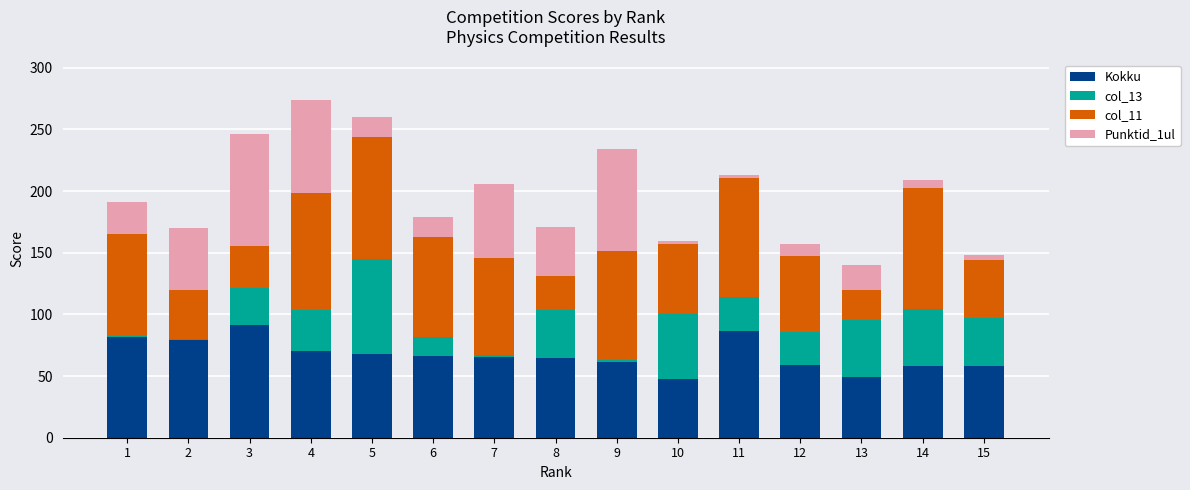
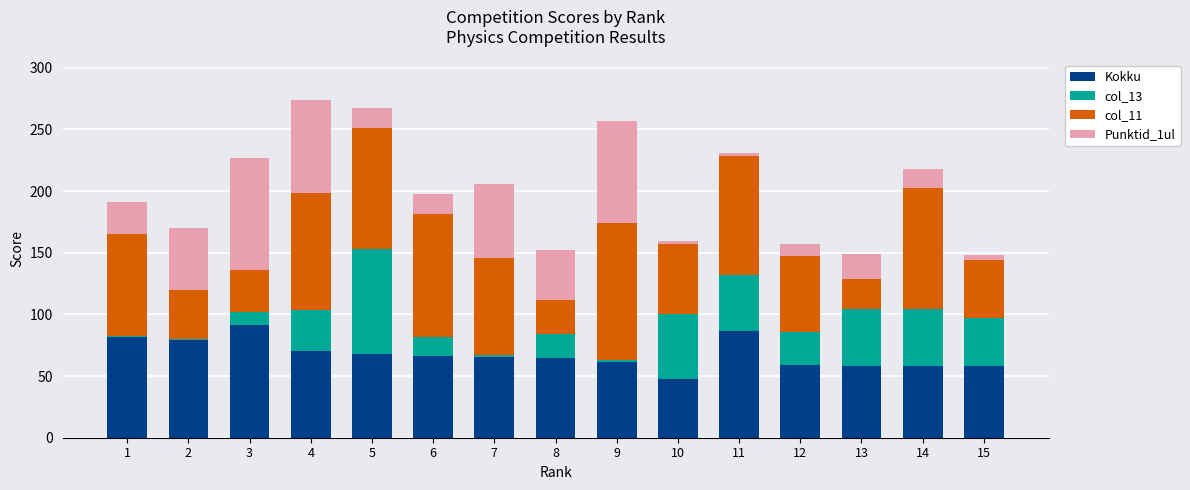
  {
    "Kokku": {
      "1": 82,
      "2": 79,
      "3": 91,
      "4": 71,
      "5": 68,
      "6": 67,
      "7": 66,
      "8": 65,
      "9": 62,
      "10": 48,
      "11": 86,
      "12": 59,
-     "13": 49,
+     "13": 58,
      "14": 58,
      "15": 58
    },
    "col_13": {
-     "3": 30,
+     "3": 11,
      "4": 33,
-     "5": 77,
+     "5": 85,
      "6": 15,
-     "8": 39,
+     "8": 20,
      "10": 53,
-     "11": 28,
+     "11": 46,
      "12": 27,
      "13": 46,
      "14": 46,
      "15": 39
    },
    "col_11": {
      "1": 83,
      "2": 40,
      "3": 34,
      "4": 95,
      "5": 99,
-     "6": 81,
+     "6": 100,
      "7": 79,
      "8": 27,
-     "9": 89,
+     "9": 112,
      "10": 56,
      "11": 97,
      "12": 62,
      "13": 25,
      "14": 99,
      "15": 47
    },
    "Punktid_1ul": {
      "1": 26,
      "2": 50,
      "3": 91,
      "4": 75,
      "5": 16,
      "6": 16,
      "7": 60,
      "8": 40,
      "9": 83,
      "10": 2,
      "11": 2,
      "12": 10,
      "13": 20,
-     "14": 7,
+     "14": 16,
      "15": 4
    }
  }
